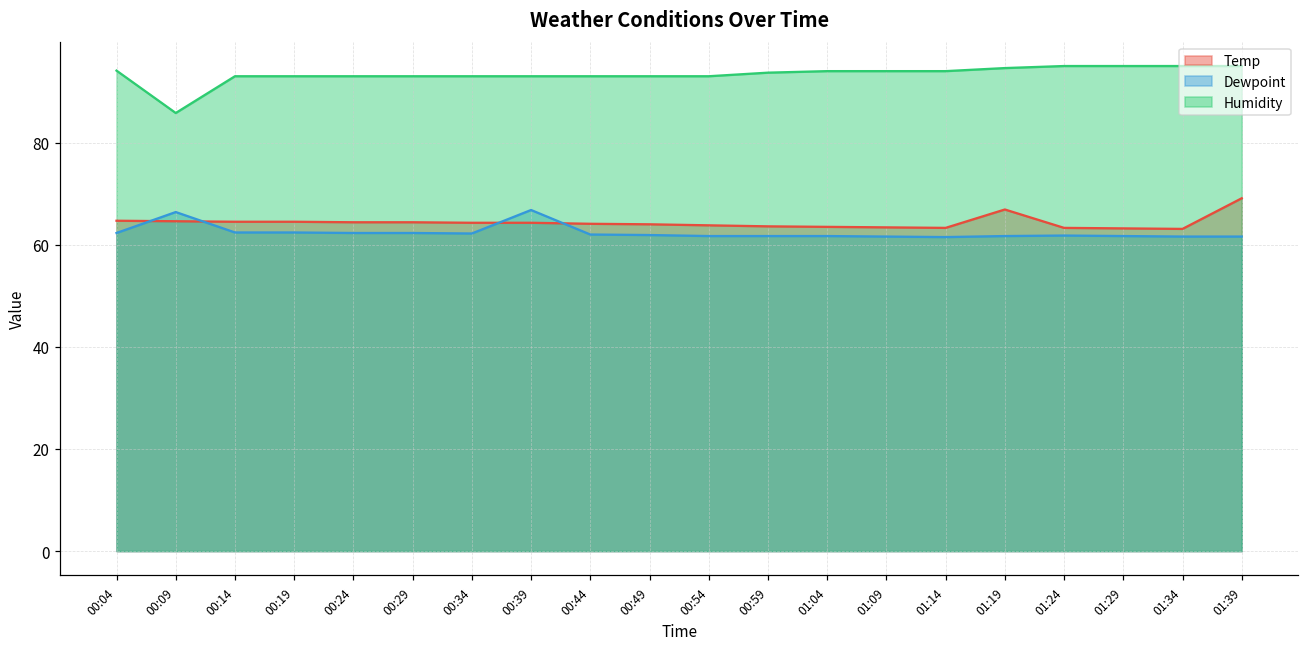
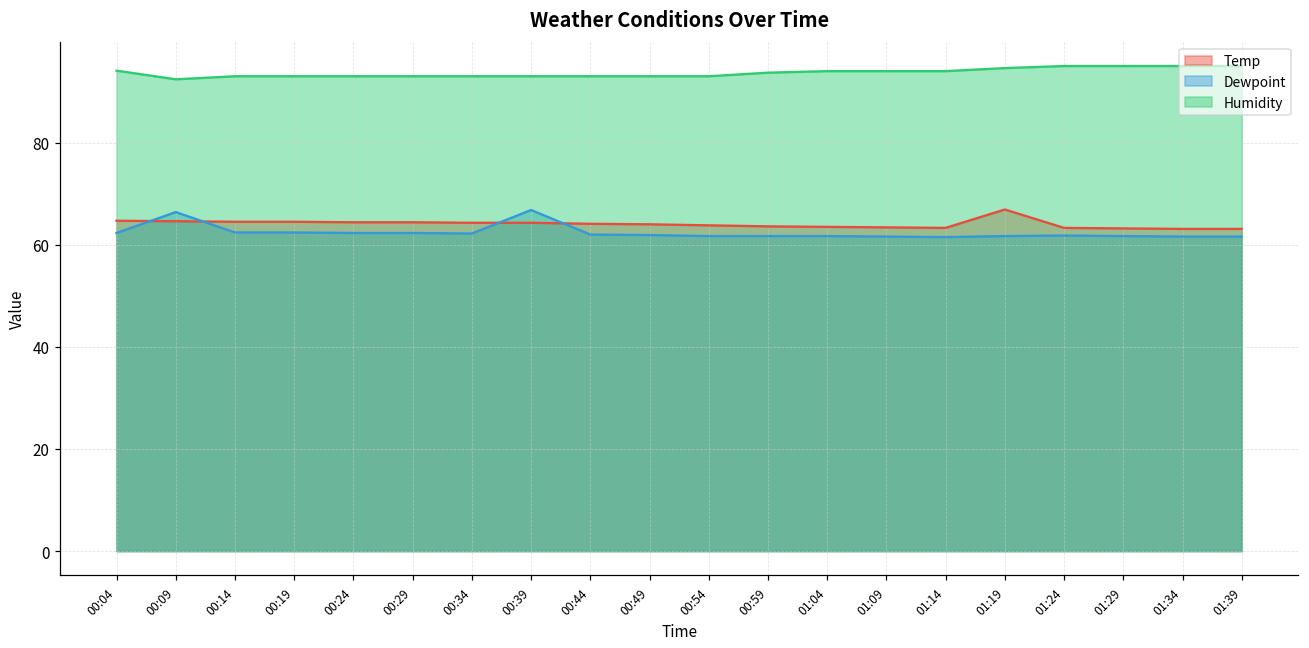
  {
    "Temp": {
      "00:04": 65,
      "00:09": 65,
      "00:14": 65,
      "00:19": 65,
      "00:24": 64,
      "00:29": 64,
      "00:34": 64,
      "00:39": 64,
      "00:44": 64,
      "00:49": 64,
      "00:54": 64,
      "00:59": 64,
      "01:04": 64,
      "01:09": 63,
      "01:14": 63,
      "01:19": 67,
      "01:24": 63,
      "01:29": 63,
      "01:34": 63,
-     "01:39": 69
+     "01:39": 63
    },
    "Dewpoint": {
      "00:04": 62,
      "00:09": 66,
      "00:14": 62,
      "00:19": 62,
      "00:24": 62,
      "00:29": 62,
      "00:34": 62,
      "00:39": 67,
      "00:44": 62,
      "00:49": 62,
      "00:54": 62,
      "00:59": 62,
      "01:04": 62,
      "01:09": 62,
      "01:14": 62,
      "01:19": 62,
      "01:24": 62,
      "01:29": 62,
      "01:34": 62,
      "01:39": 62
    },
    "Humidity": {
      "00:04": 94,
-     "00:09": 86,
+     "00:09": 92,
      "00:14": 93,
      "00:19": 93,
      "00:24": 93,
      "00:29": 93,
      "00:34": 93,
      "00:39": 93,
      "00:44": 93,
      "00:49": 93,
      "00:54": 93,
      "00:59": 94,
      "01:04": 94,
      "01:09": 94,
      "01:14": 94,
      "01:19": 95,
      "01:24": 95,
      "01:29": 95
    }
  }
